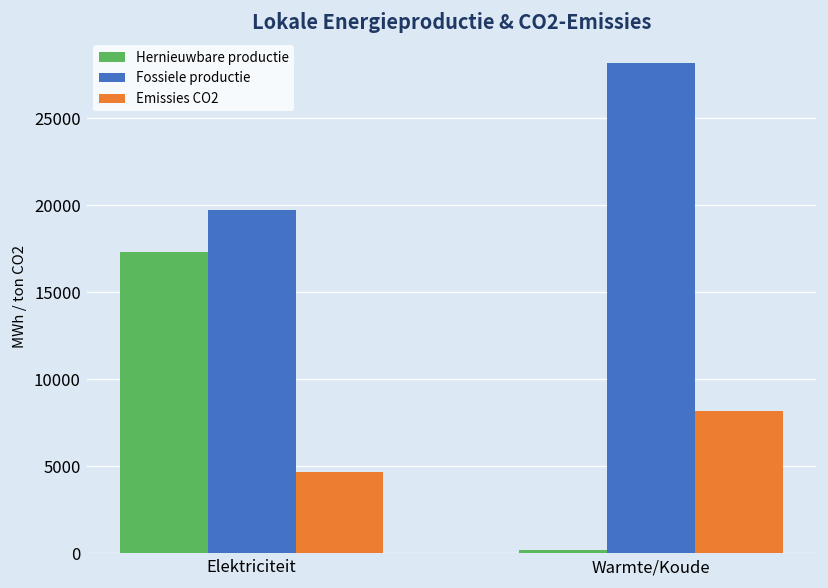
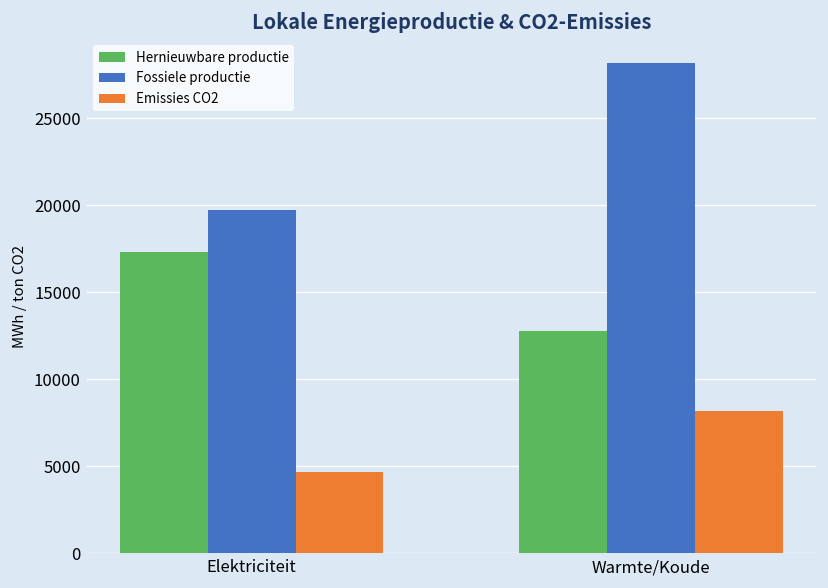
  {
    "Hernieuwbare productie": {
      "Elektriciteit": 17300,
-     "Warmte/Koude": 200
+     "Warmte/Koude": 12800
    },
    "Fossiele productie": {
      "Elektriciteit": 19700,
      "Warmte/Koude": 28200
    },
    "Emissies CO2": {
      "Elektriciteit": 4700,
      "Warmte/Koude": 8200
    }
  }
